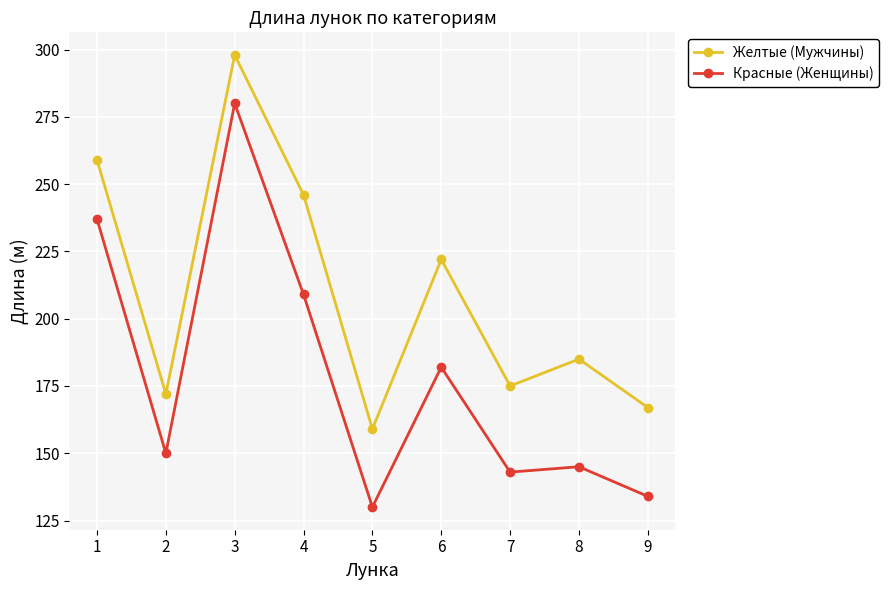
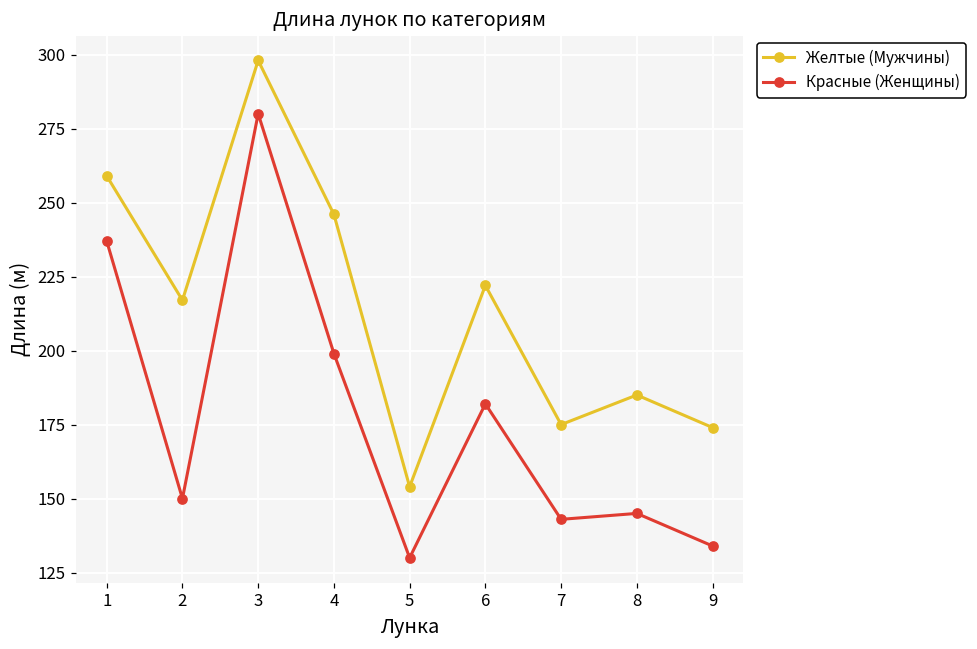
  {
    "Желтые (Мужчины)": {
      "1": 259,
-     "2": 172,
+     "2": 217,
      "3": 298,
      "4": 246,
-     "5": 159,
+     "5": 154,
      "6": 222,
      "7": 175,
      "8": 185,
-     "9": 167
+     "9": 174
    },
    "Красные (Женщины)": {
      "1": 237,
      "2": 150,
      "3": 280,
-     "4": 209,
+     "4": 199,
      "5": 130,
      "6": 182,
      "7": 143,
      "8": 145,
      "9": 134
    }
  }
